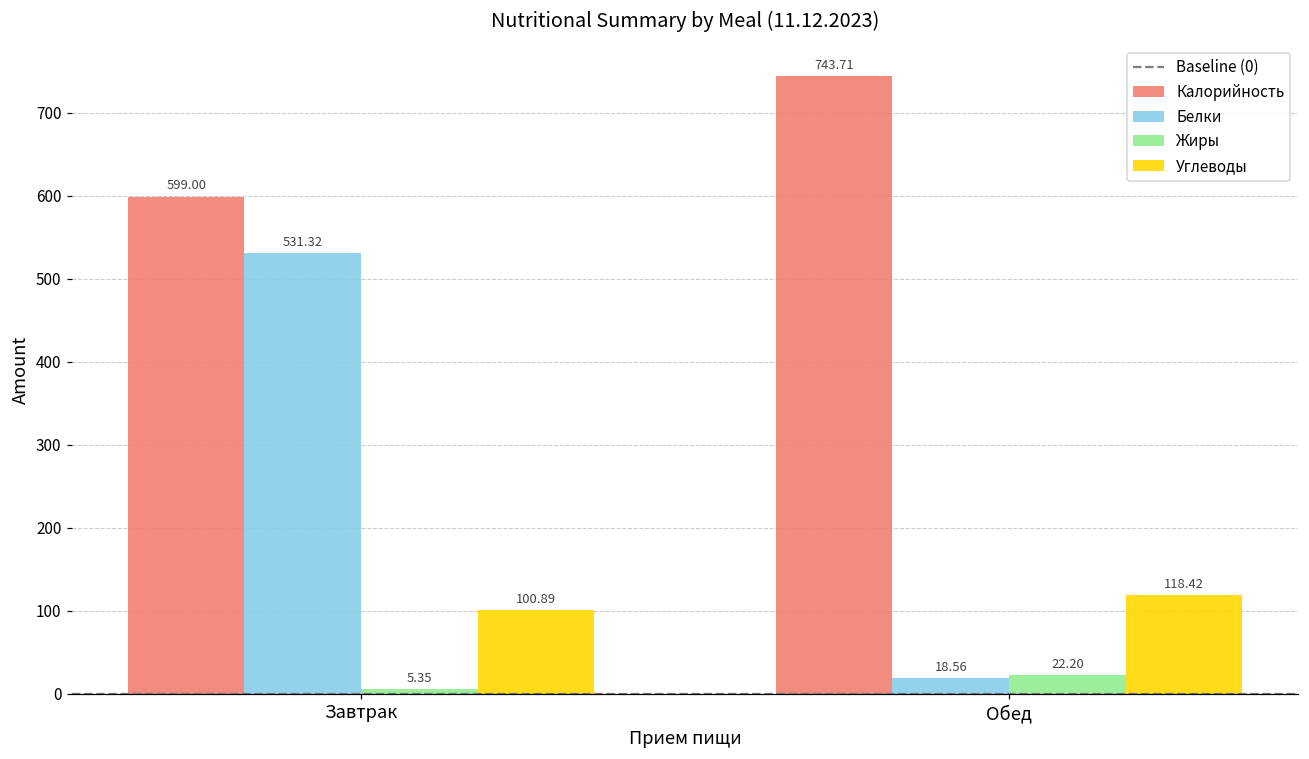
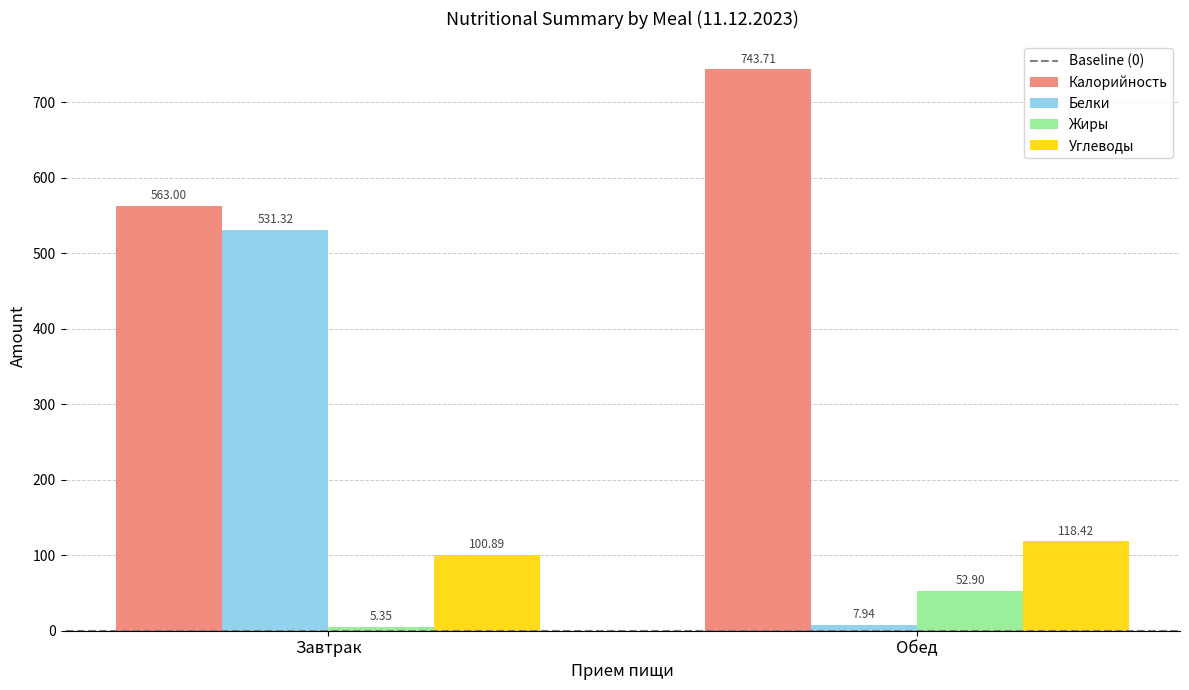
  {
    "Калорийность": {
-     "Завтрак": 599.00,
+     "Завтрак": 563.00,
      "Обед": 743.71
    },
    "Белки": {
      "Завтрак": 531.32,
-     "Обед": 18.56
+     "Обед": 7.94
    },
    "Жиры": {
      "Завтрак": 5.35,
-     "Обед": 22.20
+     "Обед": 52.90
    },
    "Углеводы": {
      "Завтрак": 100.89,
      "Обед": 118.42
    }
  }
